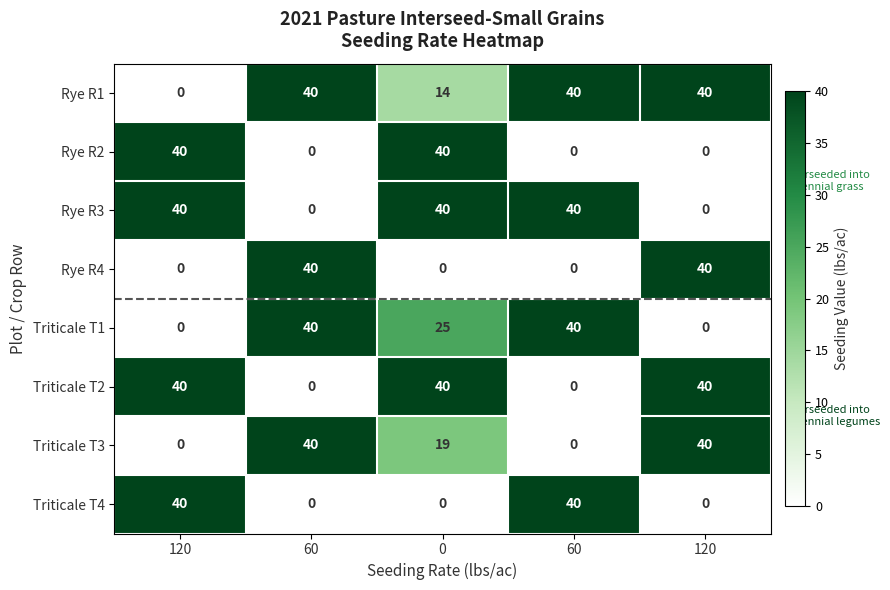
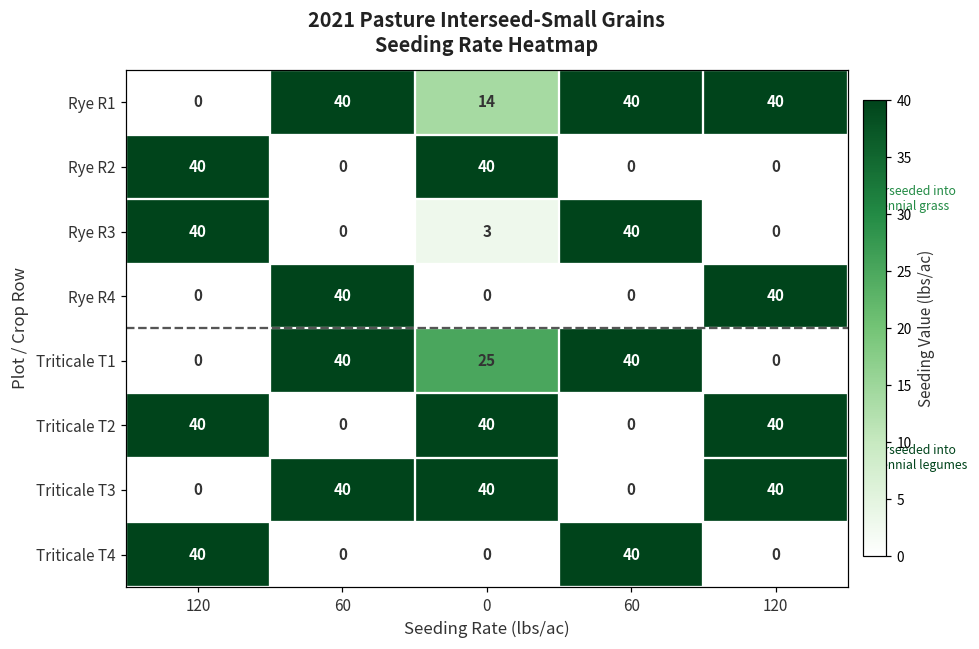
  {
    "Rye R1": {
      "0": 14
    },
    "Rye R2": {
      "0": 40
    },
    "Rye R3": {
-     "0": 40
+     "0": 3
    },
    "Rye R4": {
      "0": 0
    },
    "Triticale T1": {
      "0": 25
    },
    "Triticale T2": {
      "0": 40
    },
    "Triticale T3": {
-     "0": 19
+     "0": 40
    },
    "Triticale T4": {
      "0": 0
    }
  }
